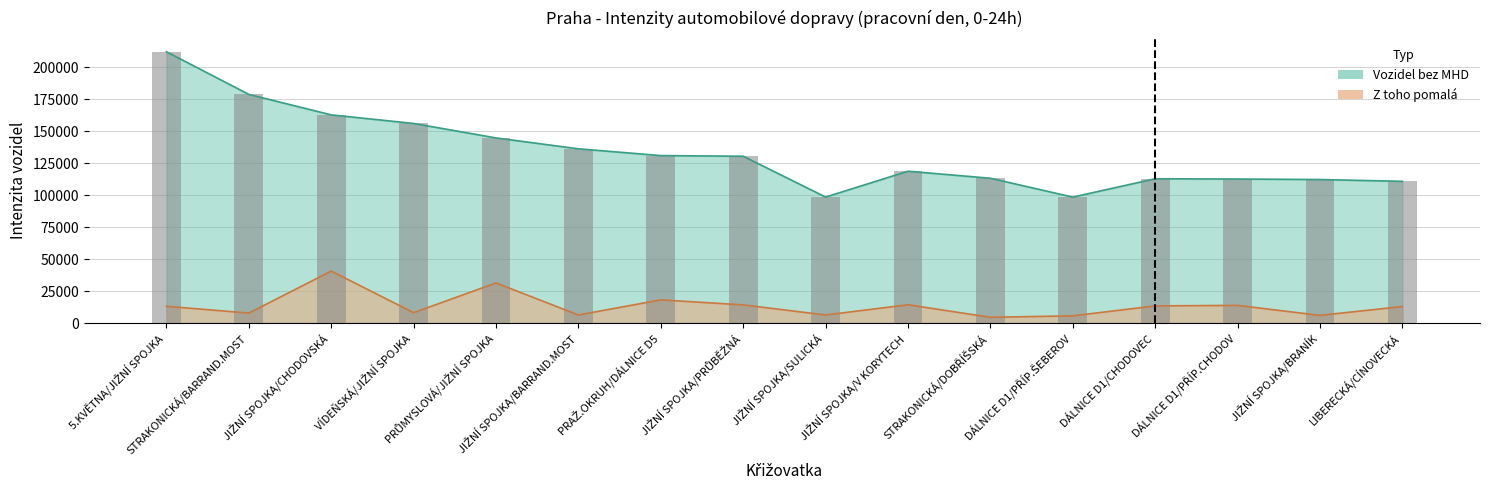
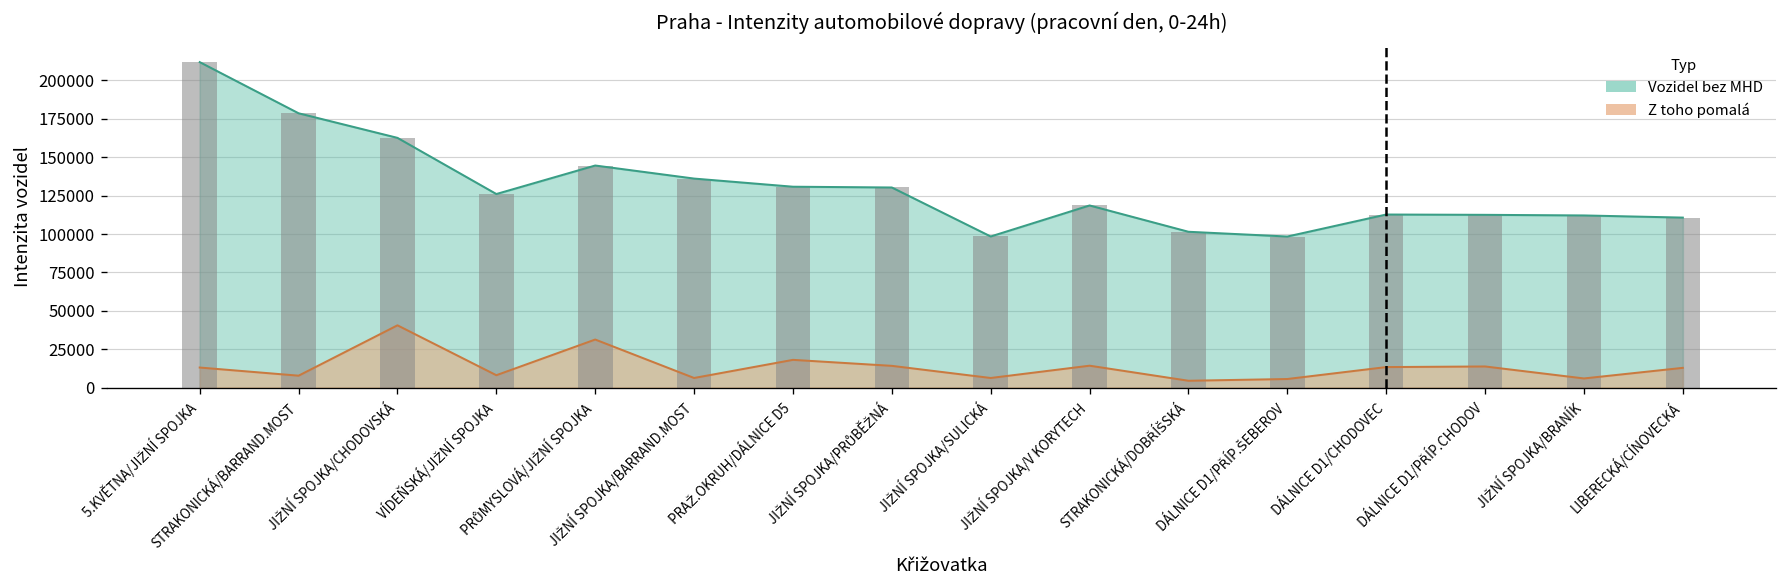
  {
    "Vozidel bez MHD": {
      "5.KVĚTNA/JIŽNÍ SPOJKA": 212000,
      "STRAKONICKÁ/BARRAND.MOST": 179000,
      "JIŽNÍ SPOJKA/CHODOVSKÁ": 163000,
-     "VÍDEŇSKÁ/JIŽNÍ SPOJKA": 156000,
+     "VÍDEŇSKÁ/JIŽNÍ SPOJKA": 126000,
      "PRŮMYSLOVÁ/JIŽNÍ SPOJKA": 145000,
      "JIŽNÍ SPOJKA/BARRAND.MOST": 136000,
      "PRAŽ.OKRUH/DÁLNICE D5": 131000,
      "JIŽNÍ SPOJKA/PRŮBĚŽNÁ": 130000,
      "JIŽNÍ SPOJKA/SULICKÁ": 98000,
      "JIŽNÍ SPOJKA/V KORYTECH": 119000,
-     "STRAKONICKÁ/DOBŘÍŠSKÁ": 113000,
+     "STRAKONICKÁ/DOBŘÍŠSKÁ": 101000,
      "DÁLNICE D1/PŘÍP.ŠEBEROV": 98000,
      "DÁLNICE D1/CHODOVEC": 113000,
      "DÁLNICE D1/PŘÍP.CHODOV": 113000,
      "JIŽNÍ SPOJKA/BRANÍK": 112000,
      "LIBERECKÁ/CÍNOVECKÁ": 111000
    },
    "Z toho pomalá": {
      "5.KVĚTNA/JIŽNÍ SPOJKA": 13000,
      "STRAKONICKÁ/BARRAND.MOST": 8000,
      "JIŽNÍ SPOJKA/CHODOVSKÁ": 41000,
      "VÍDEŇSKÁ/JIŽNÍ SPOJKA": 8000,
      "PRŮMYSLOVÁ/JIŽNÍ SPOJKA": 31000,
      "JIŽNÍ SPOJKA/BARRAND.MOST": 6000,
      "PRAŽ.OKRUH/DÁLNICE D5": 18000,
      "JIŽNÍ SPOJKA/PRŮBĚŽNÁ": 14000,
      "JIŽNÍ SPOJKA/SULICKÁ": 6000,
      "JIŽNÍ SPOJKA/V KORYTECH": 14000,
      "STRAKONICKÁ/DOBŘÍŠSKÁ": 5000,
      "DÁLNICE D1/PŘÍP.ŠEBEROV": 6000,
      "DÁLNICE D1/CHODOVEC": 13000,
      "DÁLNICE D1/PŘÍP.CHODOV": 14000,
      "JIŽNÍ SPOJKA/BRANÍK": 6000,
      "LIBERECKÁ/CÍNOVECKÁ": 13000
    }
  }
